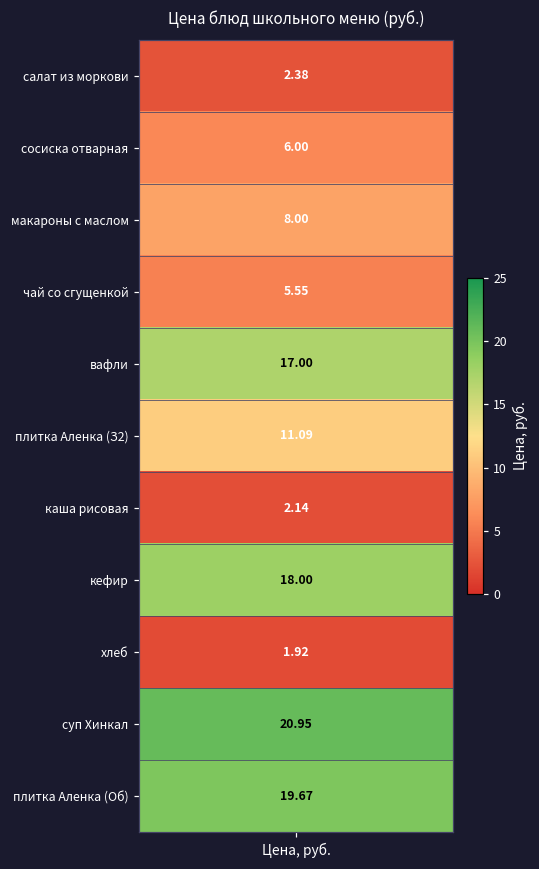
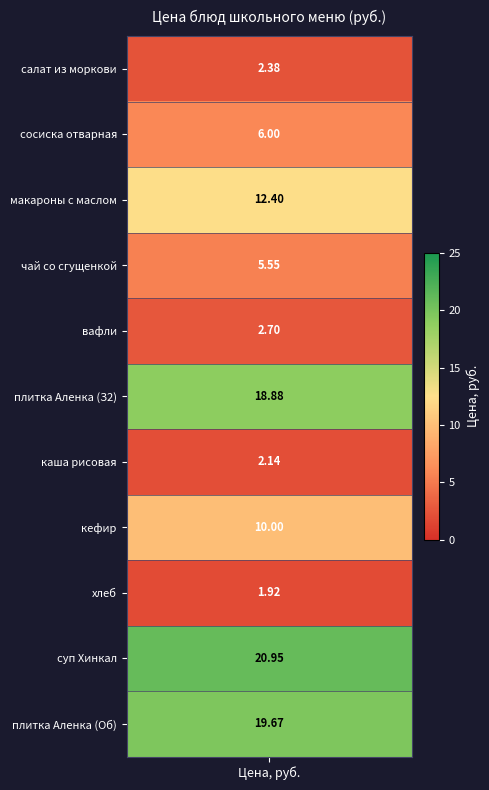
  {
    "салат из моркови": {
      "Цена, руб.": 2.38
    },
    "сосиска отварная": {
      "Цена, руб.": 6.00
    },
    "макароны с маслом": {
-     "Цена, руб.": 8.00
+     "Цена, руб.": 12.40
    },
    "чай со сгущенкой": {
      "Цена, руб.": 5.55
    },
    "вафли": {
-     "Цена, руб.": 17.00
+     "Цена, руб.": 2.70
    },
    "плитка Аленка (З2)": {
-     "Цена, руб.": 11.09
+     "Цена, руб.": 18.88
    },
    "каша рисовая": {
      "Цена, руб.": 2.14
    },
    "кефир": {
-     "Цена, руб.": 18.00
+     "Цена, руб.": 10.00
    },
    "хлеб": {
      "Цена, руб.": 1.92
    },
    "суп Хинкал": {
      "Цена, руб.": 20.95
    },
    "плитка Аленка (Об)": {
      "Цена, руб.": 19.67
    }
  }
